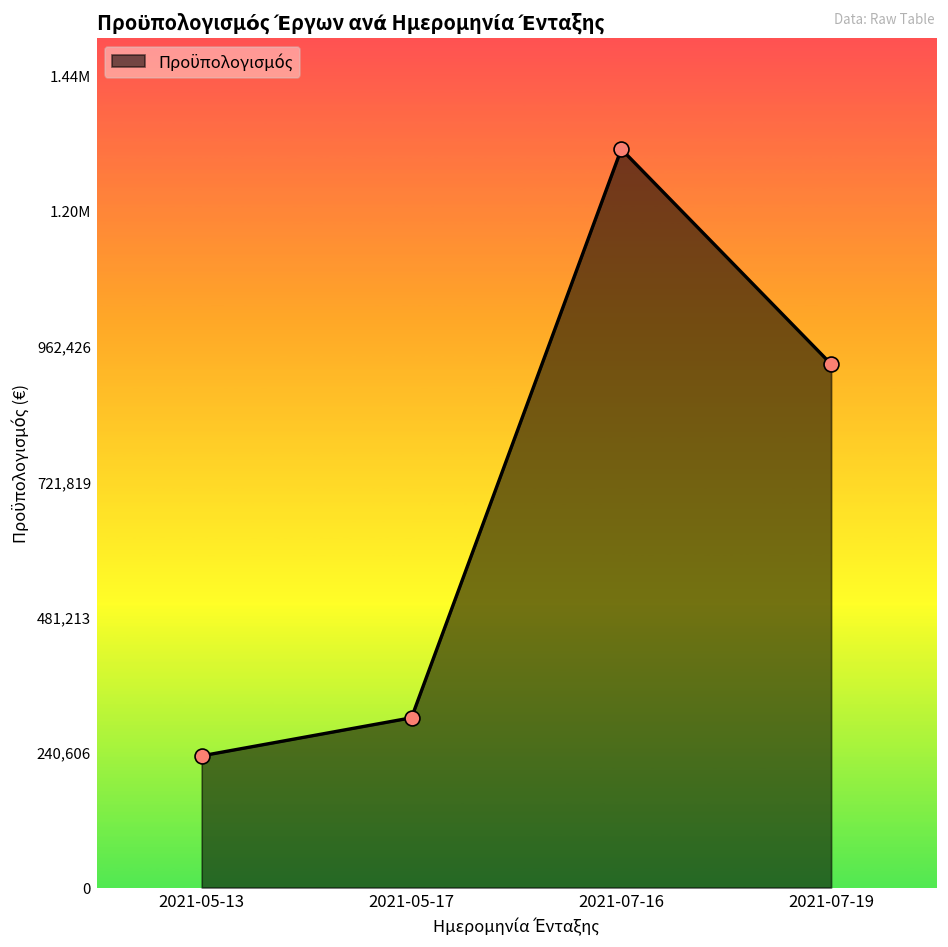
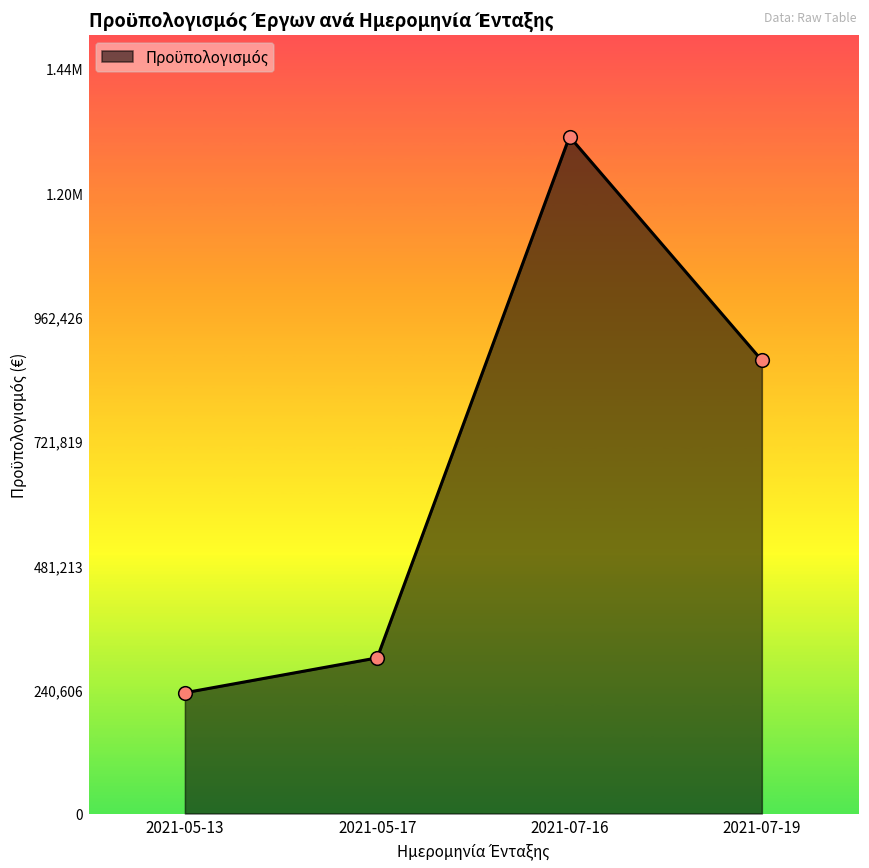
  {
    "2021-05-13": "230,000",
    "2021-05-17": "300,000",
    "2021-07-16": "1,310,000",
-   "2021-07-19": "930,000"
+   "2021-07-19": "880,000"
  }
